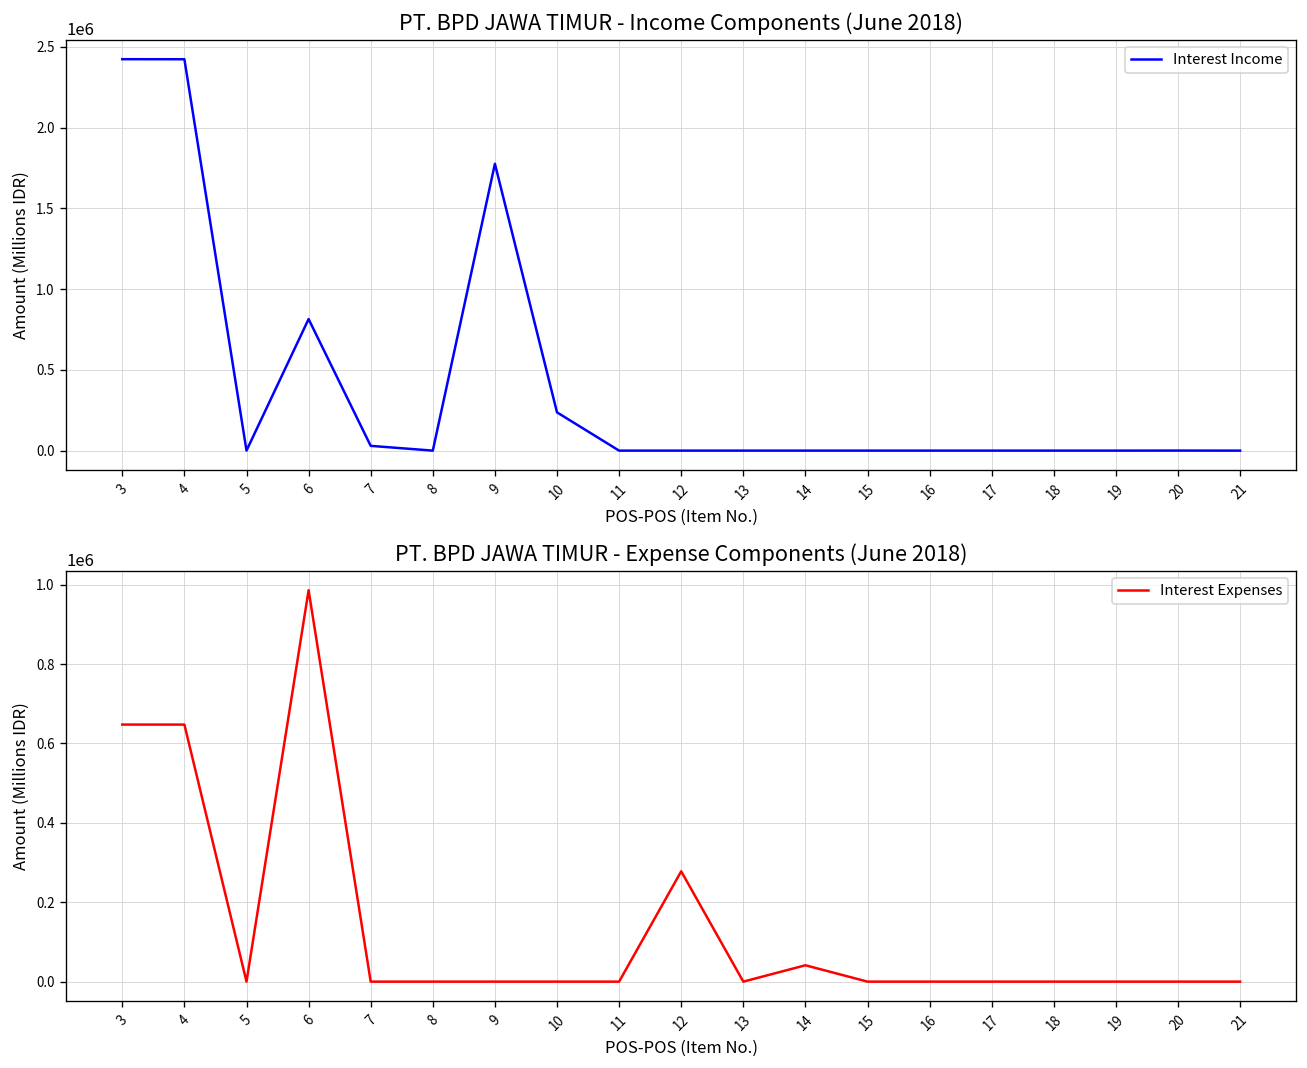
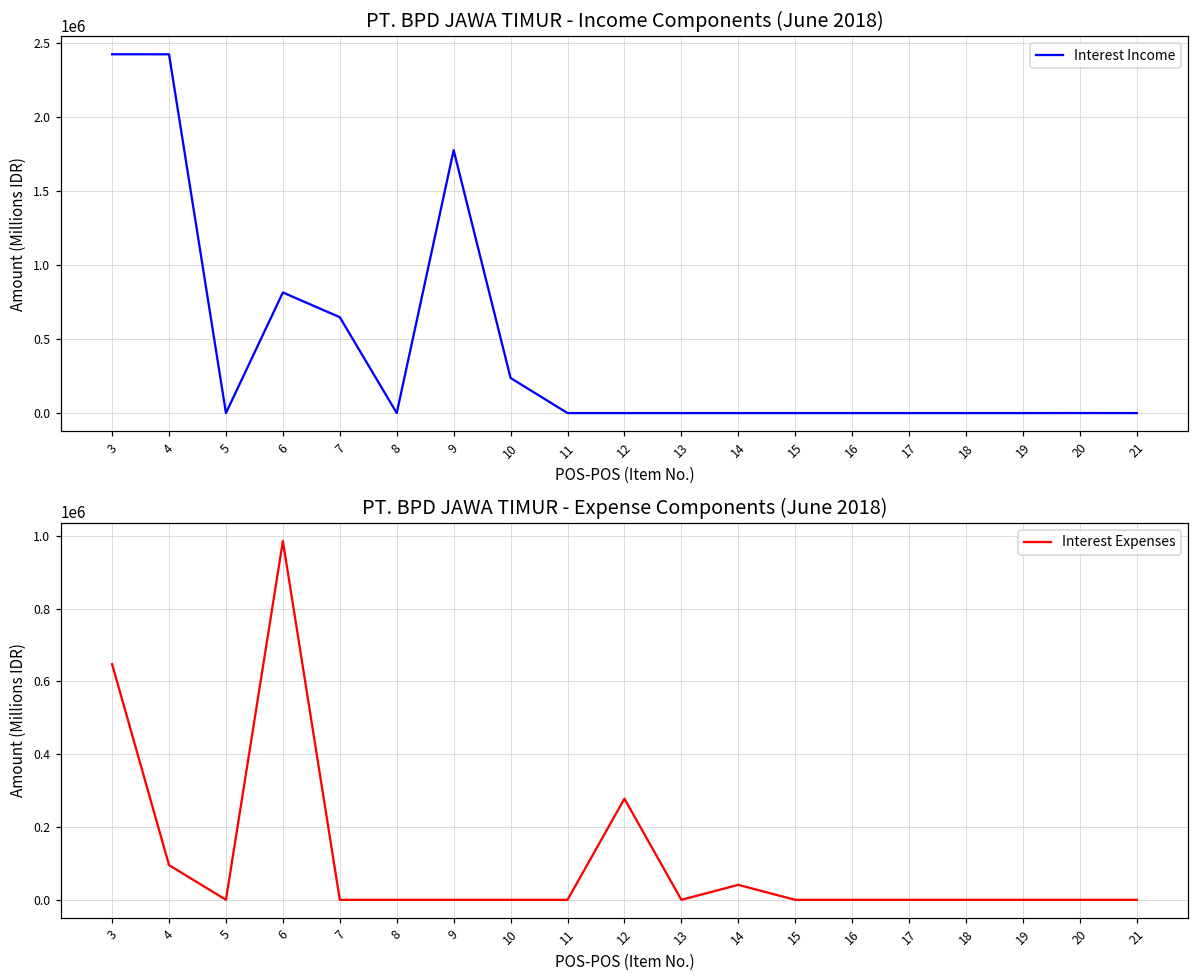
  {
    "PT. BPD JAWA TIMUR - Income Components (June 2018)": {
      "3": 2420000,
      "4": 2420000,
      "5": 0,
      "6": 810000,
-     "7": 30000,
+     "7": 650000,
      "8": 0,
      "9": 1780000,
      "10": 240000,
      "11": 0,
      "12": 0,
      "13": 0,
      "14": 0,
      "15": 0,
      "16": 0,
      "17": 0,
      "18": 0,
      "19": 0,
      "20": 0,
      "21": 0
    },
    "PT. BPD JAWA TIMUR - Expense Components (June 2018)": {
      "3": 650000,
-     "4": 650000,
+     "4": 100000,
      "5": 0,
      "6": 990000,
      "7": 0,
      "8": 0,
      "9": 0,
      "10": 0,
      "11": 0,
      "12": 280000,
      "13": 0,
      "14": 40000,
      "15": 0,
      "16": 0,
      "17": 0,
      "18": 0,
      "19": 0,
      "20": 0,
      "21": 0
    }
  }
